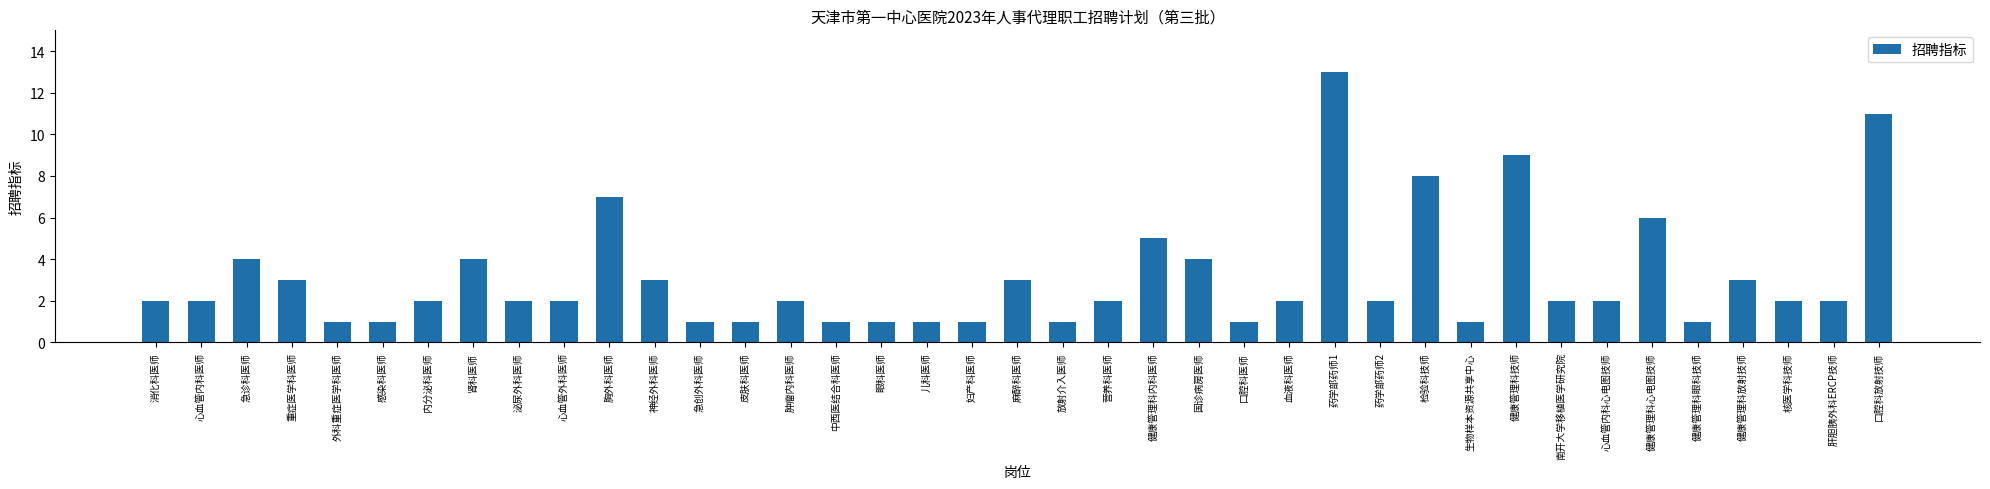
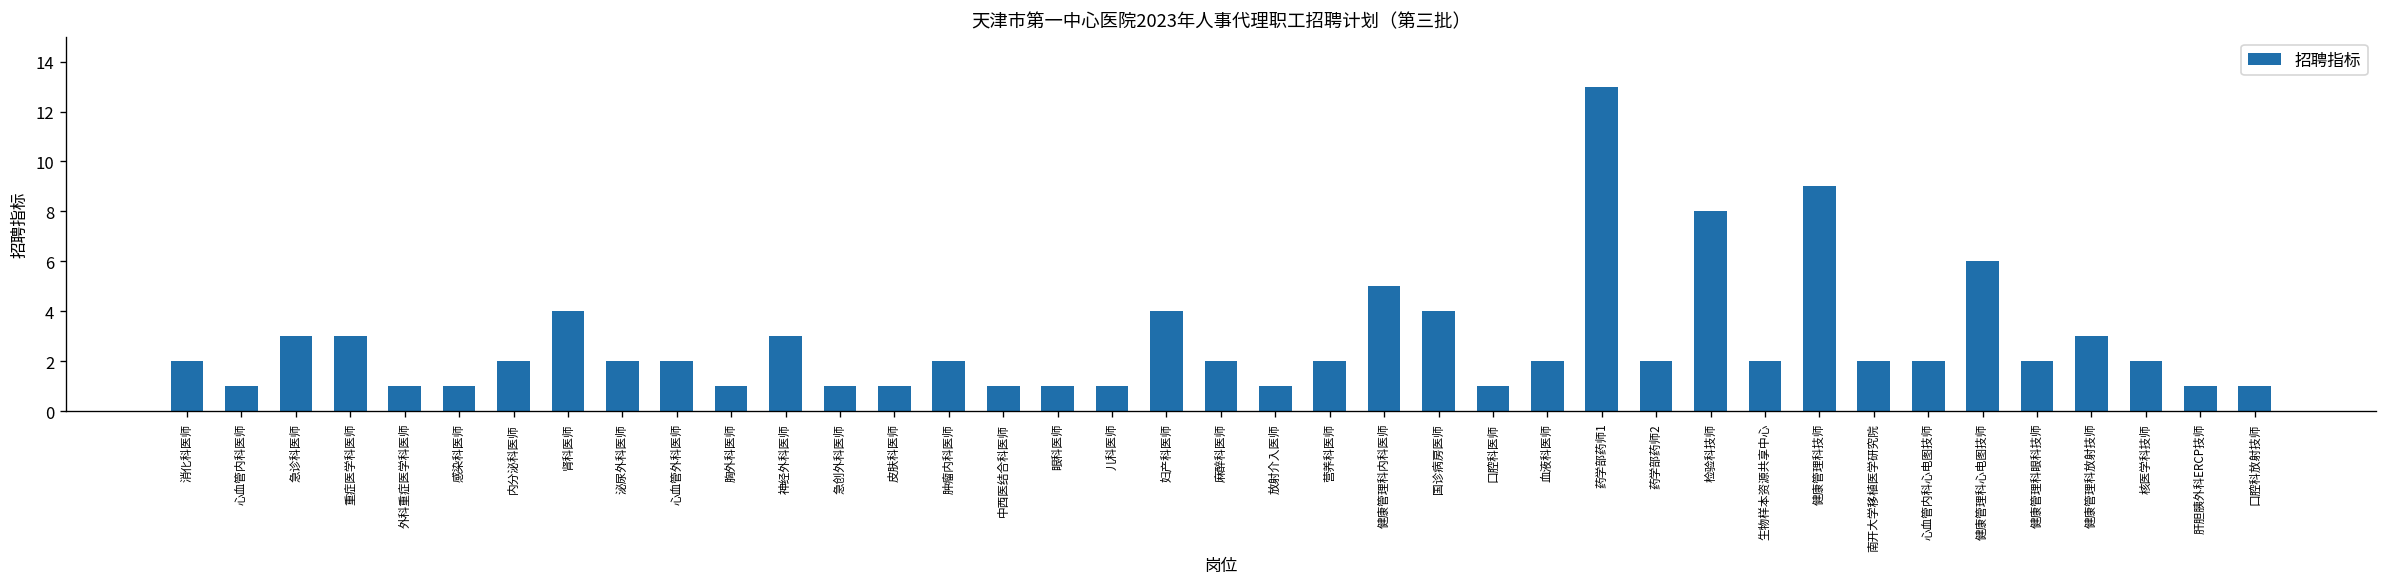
  {
    "消化科医师": 2,
-   "心血管内科医师": 2,
-   "急诊科医师": 4,
+   "心血管内科医师": 1,
+   "急诊科医师": 3,
    "重症医学科医师": 3,
    "外科重症医学科医师": 1,
    "感染科医师": 1,
    "内分泌科医师": 2,
    "肾科医师": 4,
    "泌尿外科医师": 2,
    "心血管外科医师": 2,
-   "胸外科医师": 7,
+   "胸外科医师": 1,
    "神经外科医师": 3,
    "急创外科医师": 1,
    "皮肤科医师": 1,
    "肿瘤内科医师": 2,
    "中西医结合科医师": 1,
    "眼科医师": 1,
    "儿科医师": 1,
-   "妇产科医师": 1,
-   "麻醉科医师": 3,
+   "妇产科医师": 4,
+   "麻醉科医师": 2,
    "放射介入医师": 1,
    "营养科医师": 2,
    "健康管理科内科医师": 5,
    "国诊病房医师": 4,
    "口腔科医师": 1,
    "血液科医师": 2,
    "药学部药师1": 13,
    "药学部药师2": 2,
    "检验科技师": 8,
-   "生物样本资源共享中心": 1,
+   "生物样本资源共享中心": 2,
    "健康管理科技师": 9,
    "南开大学移植医学研究院": 2,
    "心血管内科心电图技师": 2,
    "健康管理科心电图技师": 6,
-   "健康管理科眼科技师": 1,
+   "健康管理科眼科技师": 2,
    "健康管理科放射技师": 3,
    "核医学科技师": 2,
-   "肝胆胰外科ERCP技师": 2,
-   "口腔科放射技师": 11
+   "肝胆胰外科ERCP技师": 1,
+   "口腔科放射技师": 1
  }
